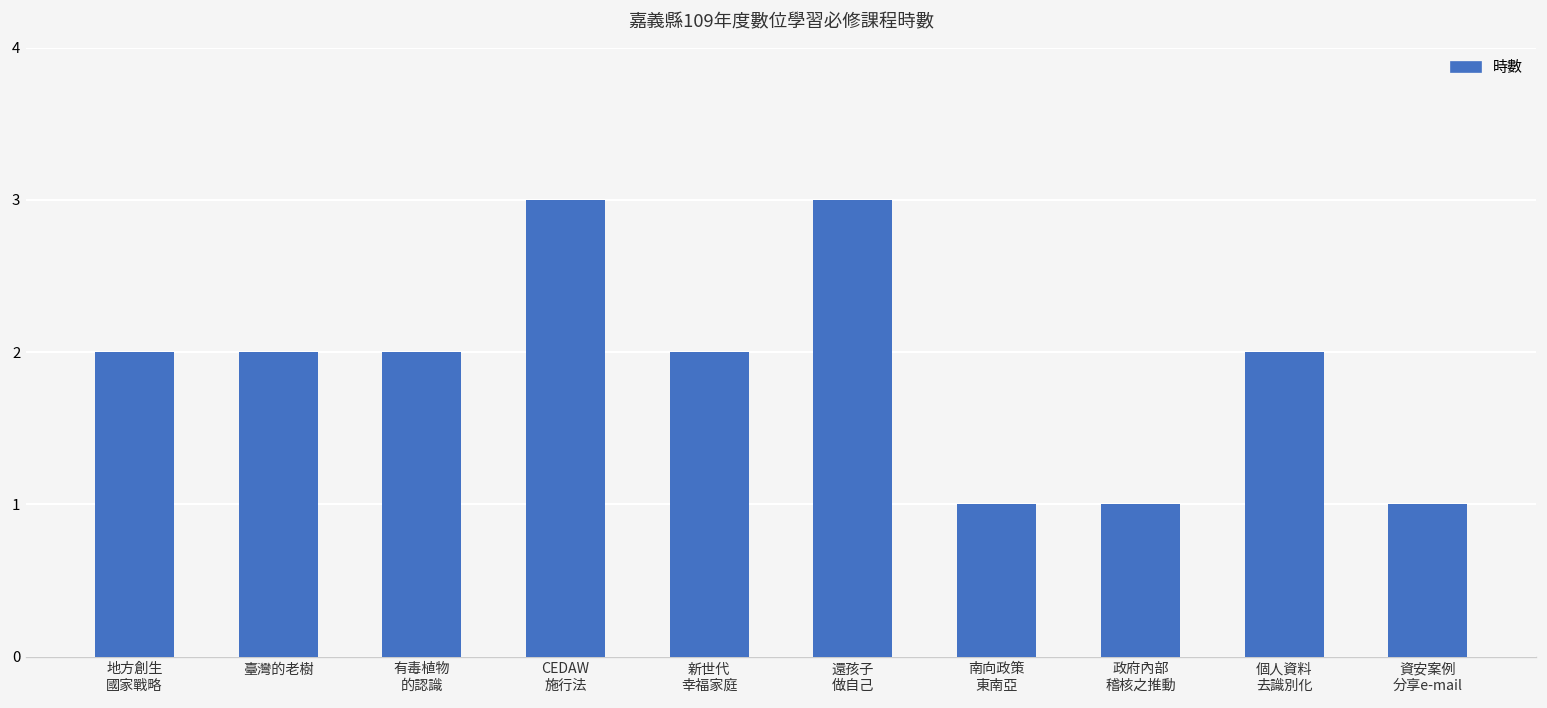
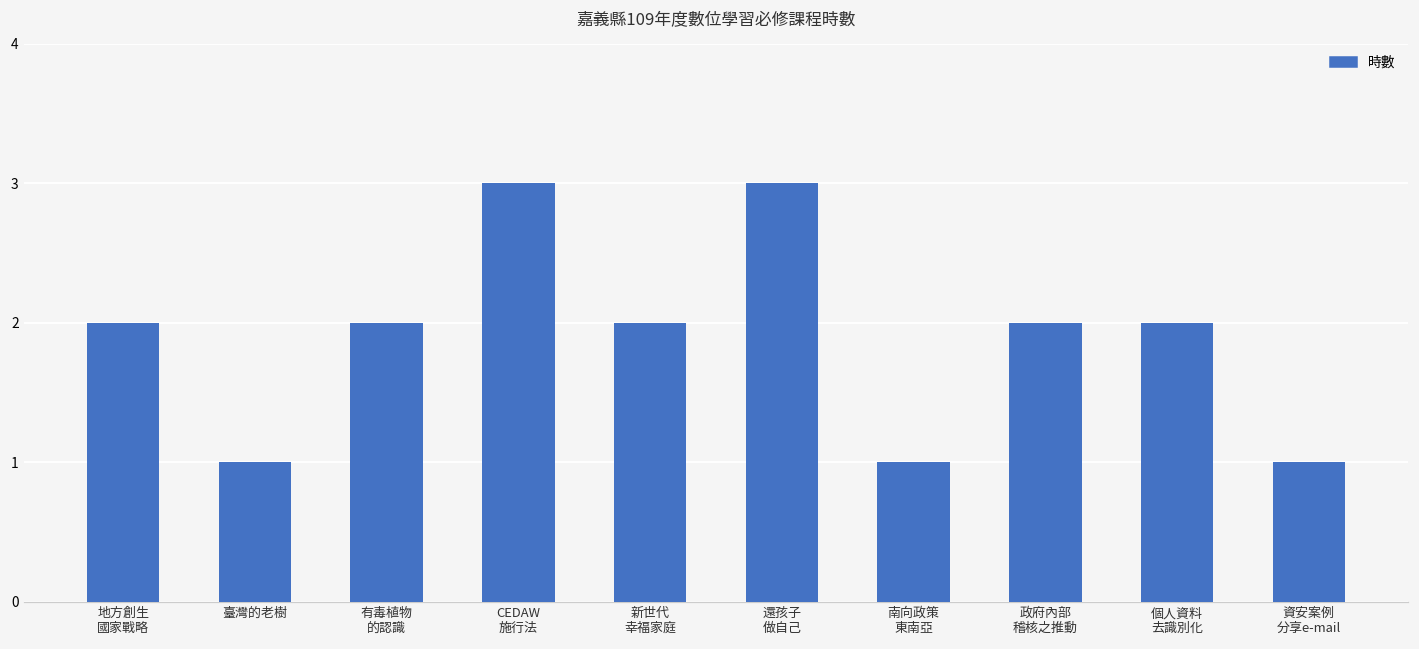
  {
    "地方創生 國家戰略": 2,
-   "臺灣的老樹": 2,
+   "臺灣的老樹": 1,
    "有毒植物 的認識": 2,
    "CEDAW 施行法": 3,
    "新世代 幸福家庭": 2,
    "還孩子 做自己": 3,
    "南向政策 東南亞": 1,
-   "政府內部 稽核之推動": 1,
+   "政府內部 稽核之推動": 2,
    "個人資料 去識別化": 2,
    "資安案例 分享e-mail": 1
  }
